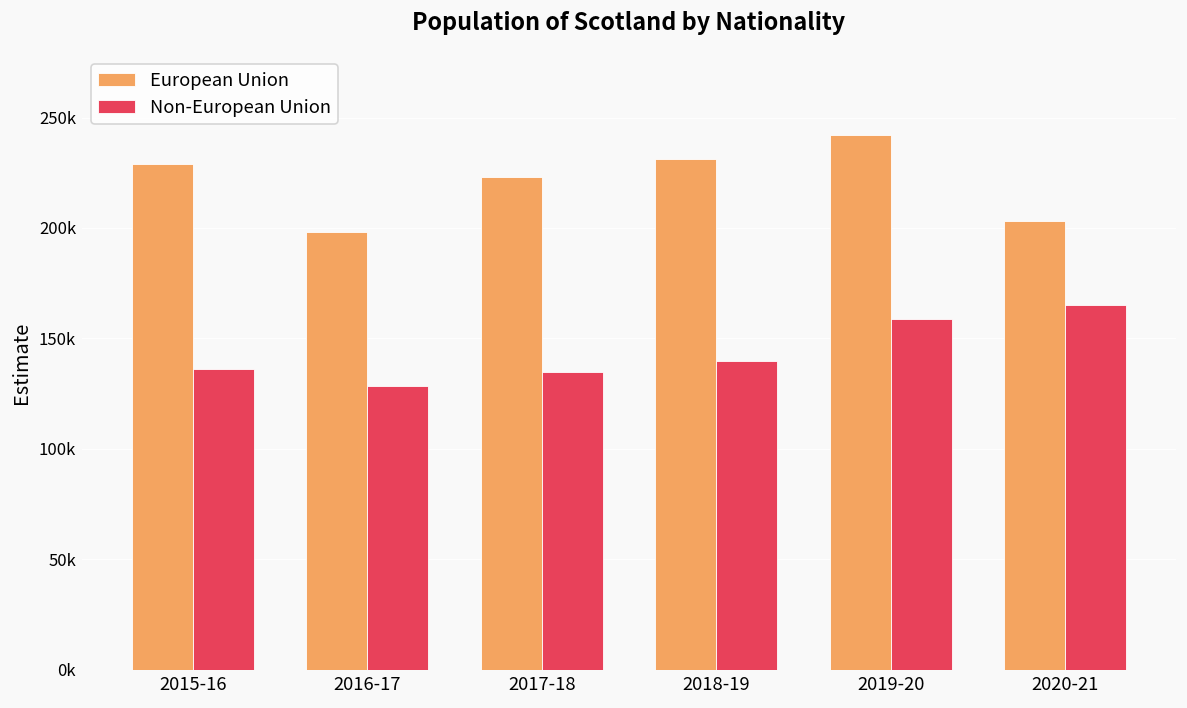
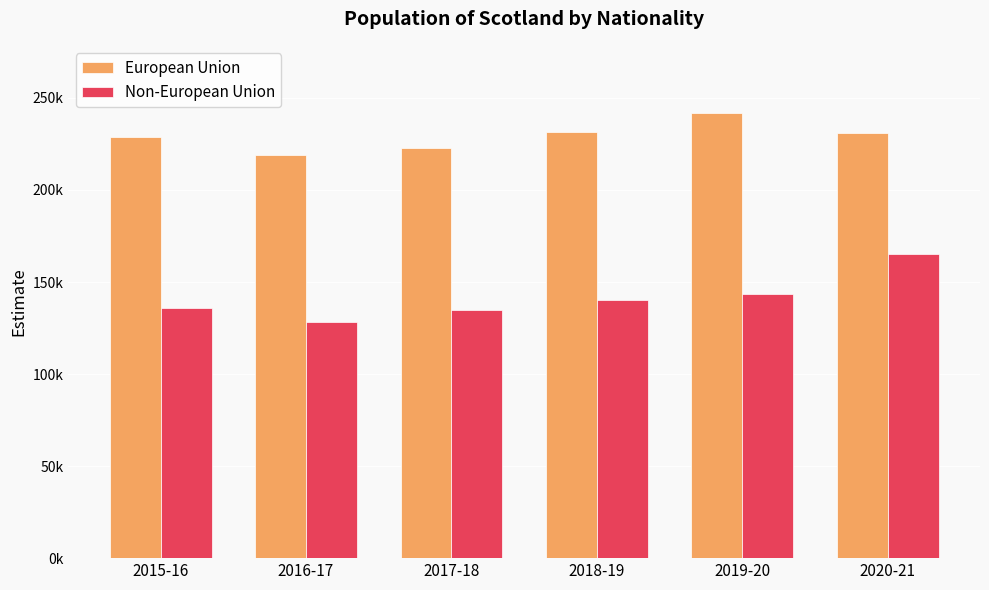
  {
    "European Union": {
      "2015-16": 229000,
-     "2016-17": 198000,
+     "2016-17": 219000,
      "2017-18": 223000,
      "2018-19": 231000,
      "2019-20": 242000,
-     "2020-21": 203000
+     "2020-21": 231000
    },
    "Non-European Union": {
      "2015-16": 136000,
      "2016-17": 129000,
      "2017-18": 135000,
      "2018-19": 140000,
-     "2019-20": 159000,
+     "2019-20": 143000,
      "2020-21": 165000
    }
  }
